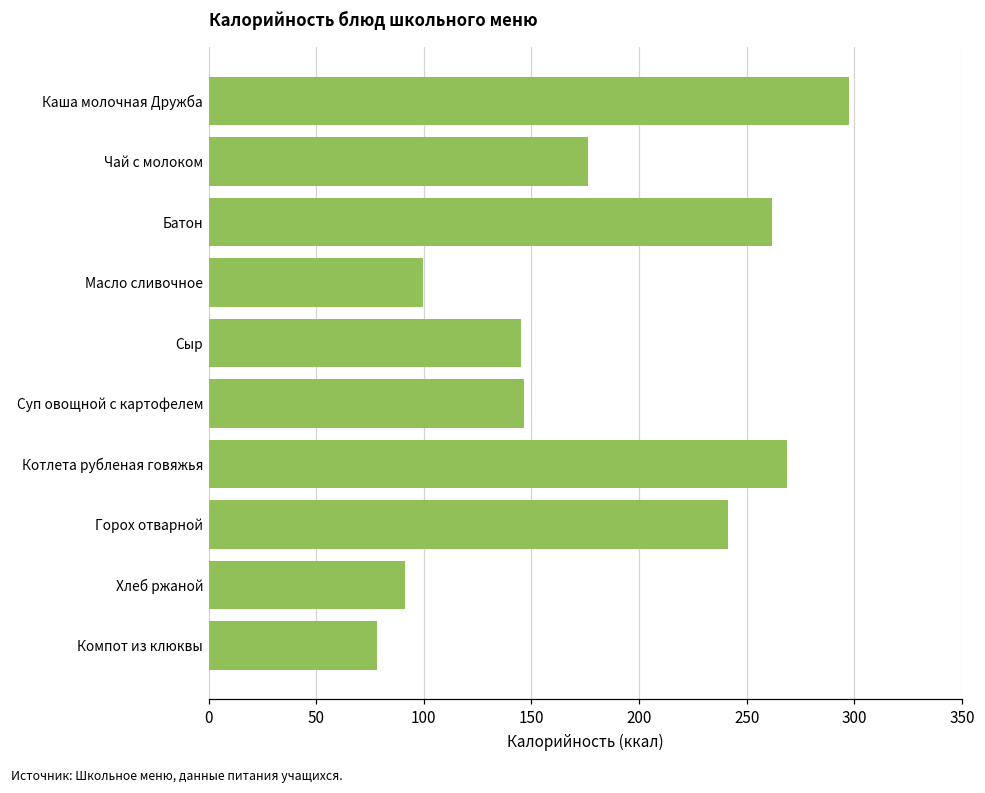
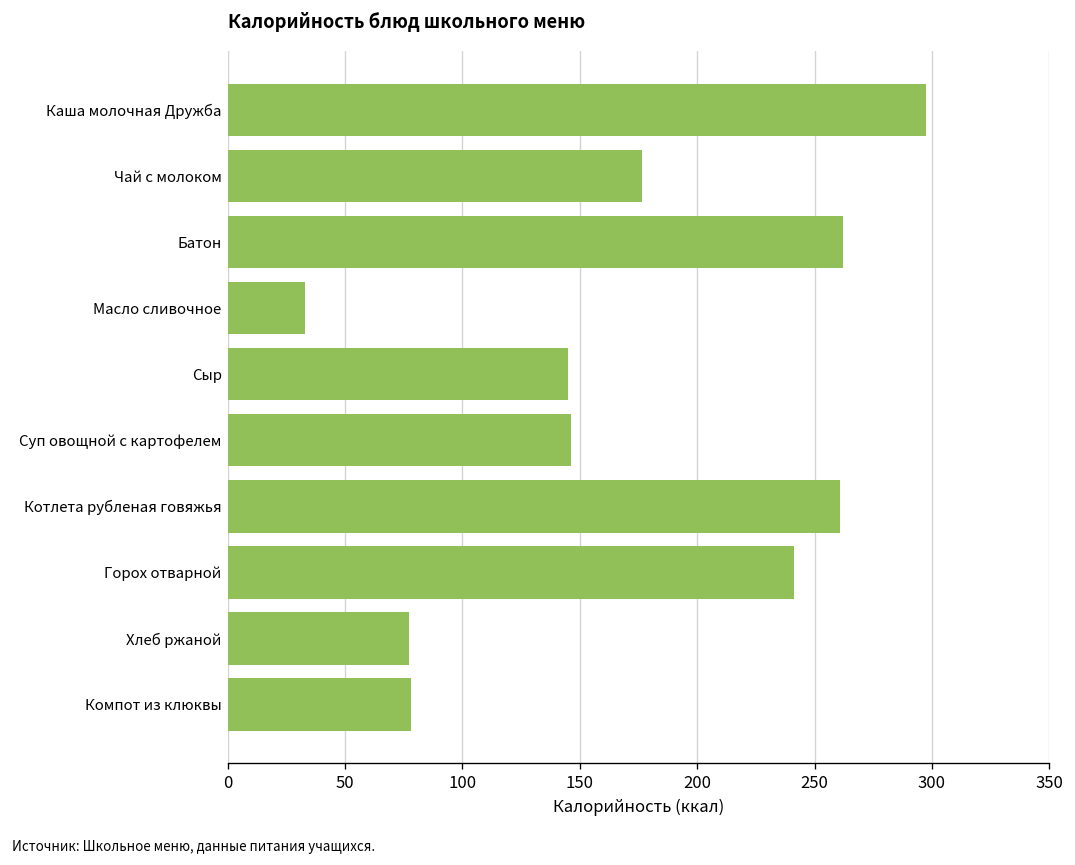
  {
    "Каша молочная Дружба": 297,
    "Чай с молоком": 176,
    "Батон": 262,
-   "Масло сливочное": 99,
+   "Масло сливочное": 33,
    "Сыр": 145,
    "Суп овощной с картофелем": 146,
-   "Котлета рубленая говяжья": 269,
+   "Котлета рубленая говяжья": 261,
    "Горох отварной": 241,
-   "Хлеб ржаной": 91,
+   "Хлеб ржаной": 77,
    "Компот из клюквы": 78
  }
